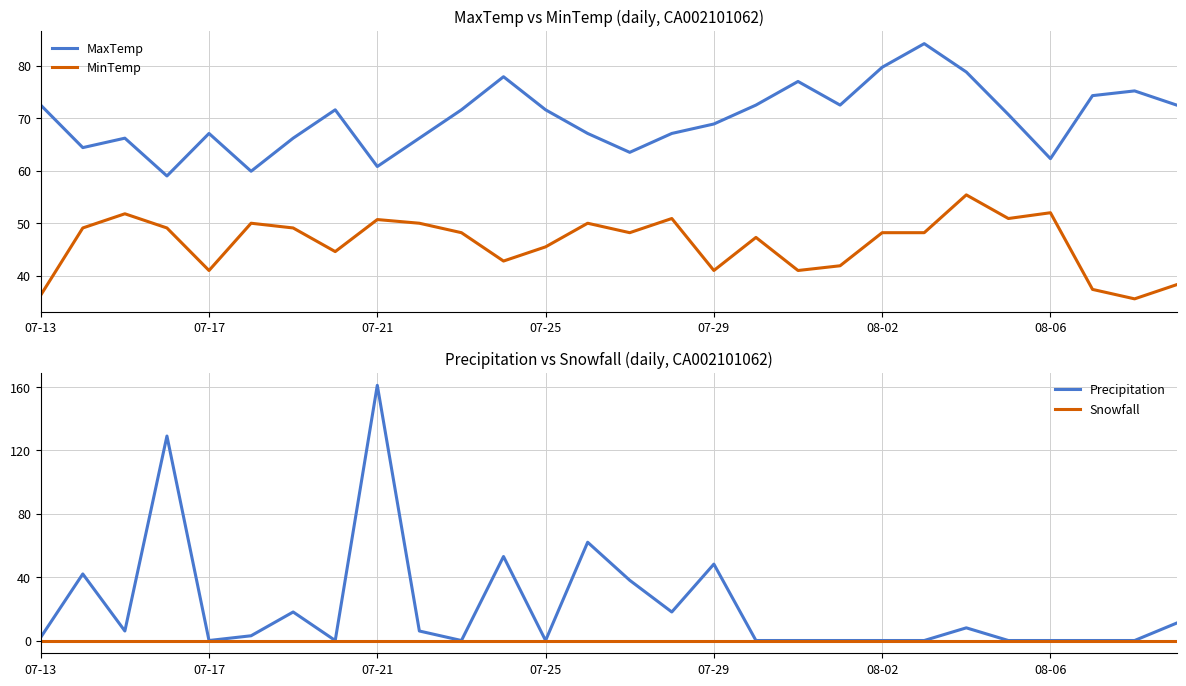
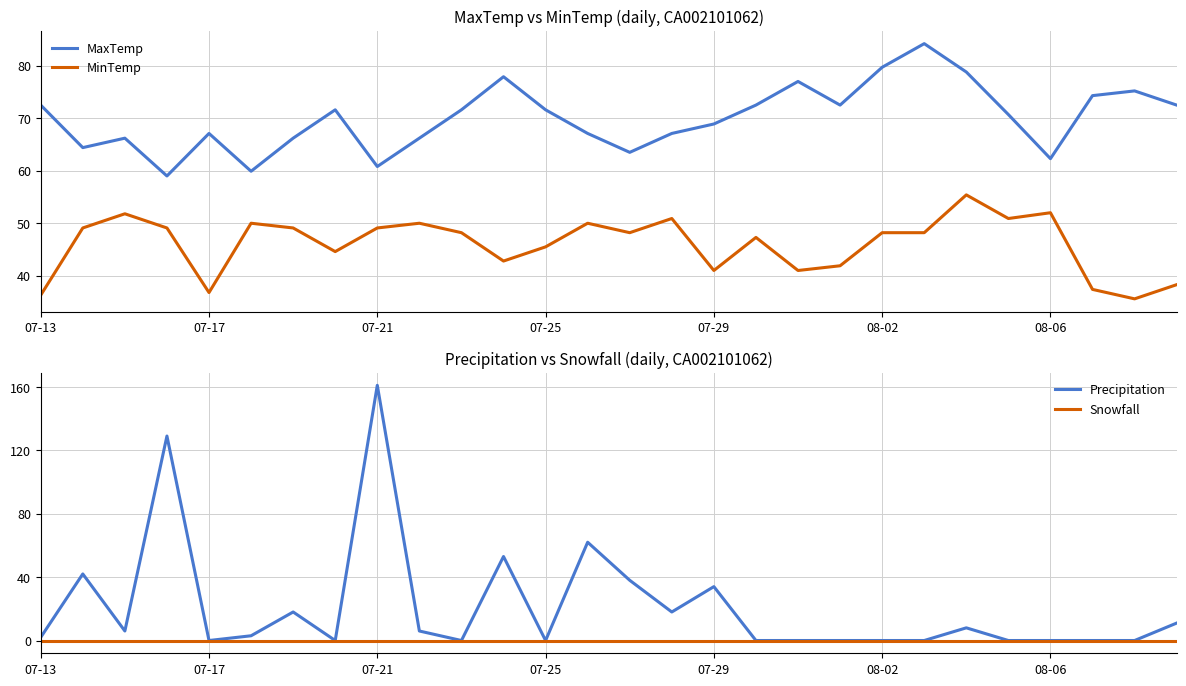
  {
    "MaxTemp vs MinTemp (daily, CA002101062)": {
      "MaxTemp": {
        "07-13": 73,
        "07-17": 67,
        "07-21": 61,
        "07-25": 72,
        "07-29": 69,
        "08-02": 80,
        "08-06": 62
      },
      "MinTemp": {
        "07-13": 36,
-       "07-17": 41,
-       "07-21": 51,
+       "07-17": 37,
+       "07-21": 49,
        "07-25": 46,
        "07-29": 41,
        "08-02": 48,
        "08-06": 52
      }
    },
    "Precipitation vs Snowfall (daily, CA002101062)": {
      "Precipitation": {
        "07-13": 2,
        "07-21": 161,
-       "07-29": 48
+       "07-29": 34
      },
      "Snowfall": {
        "07-13": 0,
        "07-21": 0,
        "07-29": 0
      }
    }
  }
